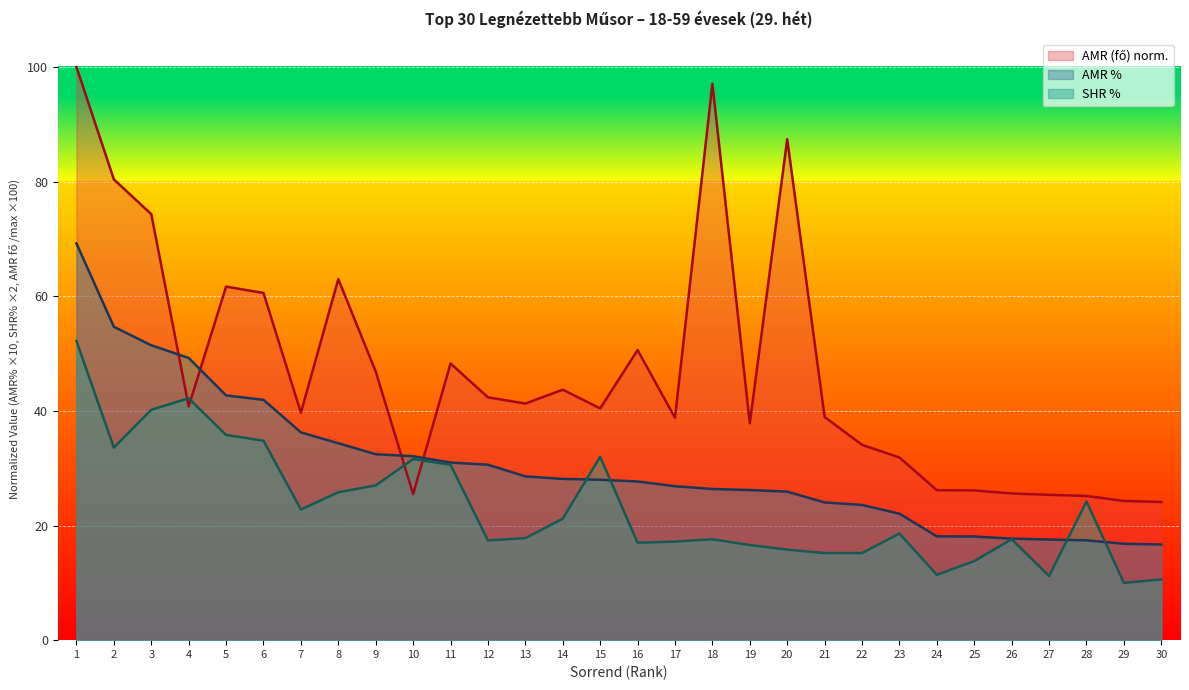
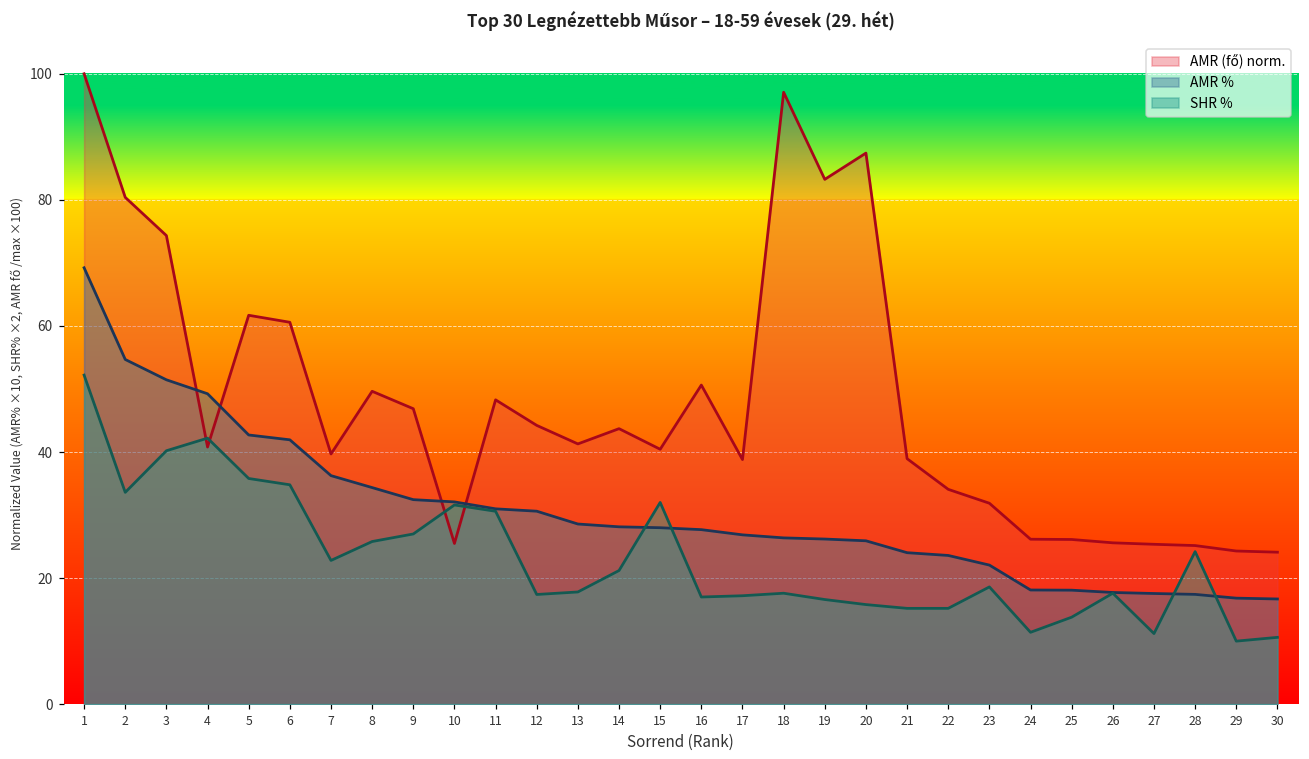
  {
    "AMR (fő) norm.": {
      "1": 100,
      "2": 80,
      "3": 74,
      "4": 41,
      "5": 62,
      "6": 61,
      "7": 40,
-     "8": 63,
+     "8": 50,
      "9": 47,
      "10": 25,
      "11": 48,
-     "12": 42,
+     "12": 44,
      "13": 41,
      "14": 44,
      "15": 40,
      "16": 51,
      "17": 39,
      "18": 97,
-     "19": 38,
+     "19": 83,
      "20": 87,
      "21": 39,
      "22": 34,
      "23": 32,
      "24": 26,
      "25": 26,
      "26": 26,
      "27": 25,
      "28": 25,
      "29": 24,
      "30": 24
    }
  }
